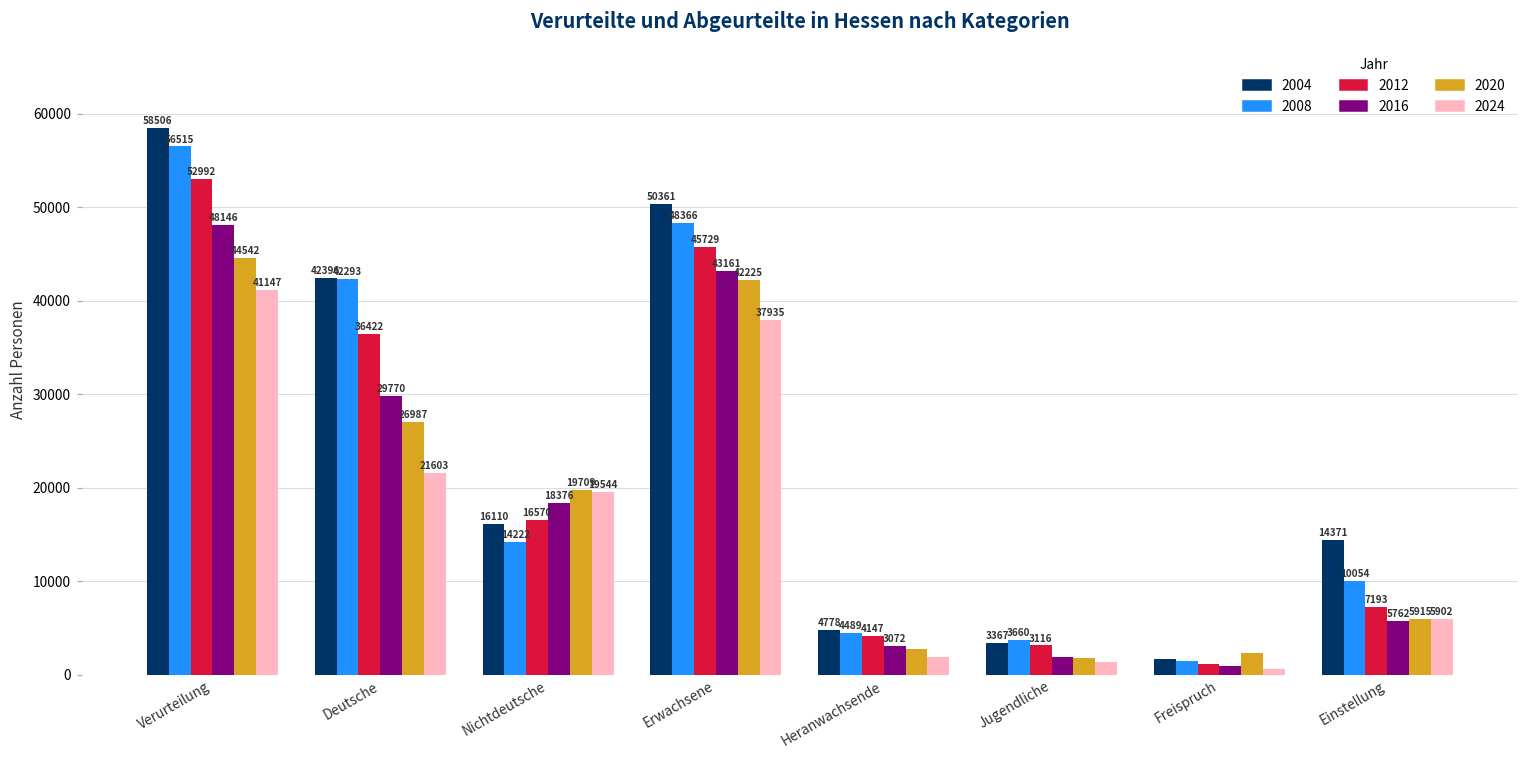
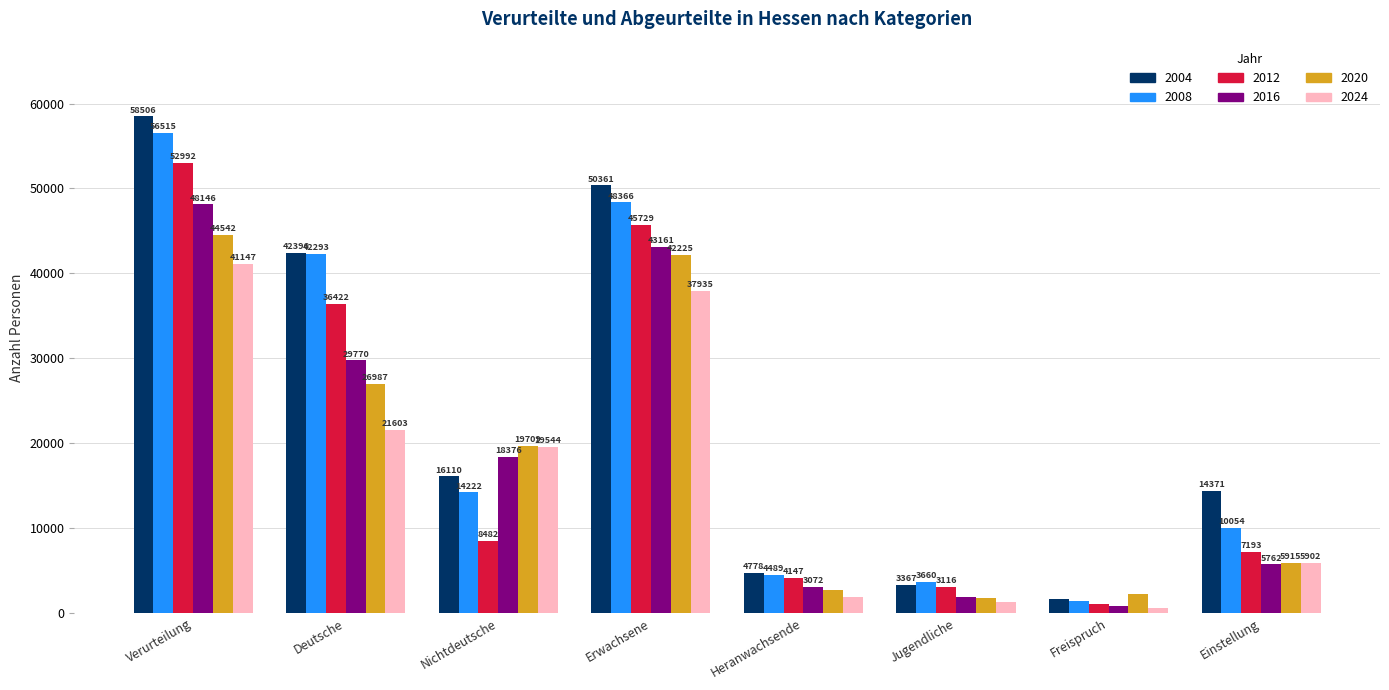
  {
    "2004": {
      "Verurteilung": 58506,
      "Nichtdeutsche": 16110,
      "Erwachsene": 50361,
      "Heranwachsende": 4778,
      "Jugendliche": 3367,
      "Einstellung": 14371
    },
    "2008": {
      "Verurteilung": 56515,
      "Nichtdeutsche": 14222,
      "Erwachsene": 48366,
      "Heranwachsende": 4489,
      "Jugendliche": 3660,
      "Einstellung": 10054
    },
    "2012": {
      "Verurteilung": 52992,
      "Deutsche": 36422,
-     "Nichtdeutsche": 16570,
+     "Nichtdeutsche": 8482,
      "Erwachsene": 45729,
      "Heranwachsende": 4147,
      "Jugendliche": 3116,
      "Einstellung": 7193
    },
    "2016": {
      "Verurteilung": 48146,
      "Deutsche": 29770,
      "Nichtdeutsche": 18376,
      "Erwachsene": 43161,
      "Heranwachsende": 3072,
      "Einstellung": 5762
    },
    "2020": {
      "Verurteilung": 44542,
      "Deutsche": 26987,
      "Erwachsene": 42225,
      "Einstellung": 5915
    },
    "2024": {
      "Verurteilung": 41147,
      "Deutsche": 21603,
      "Erwachsene": 37935,
      "Einstellung": 5902
    }
  }
